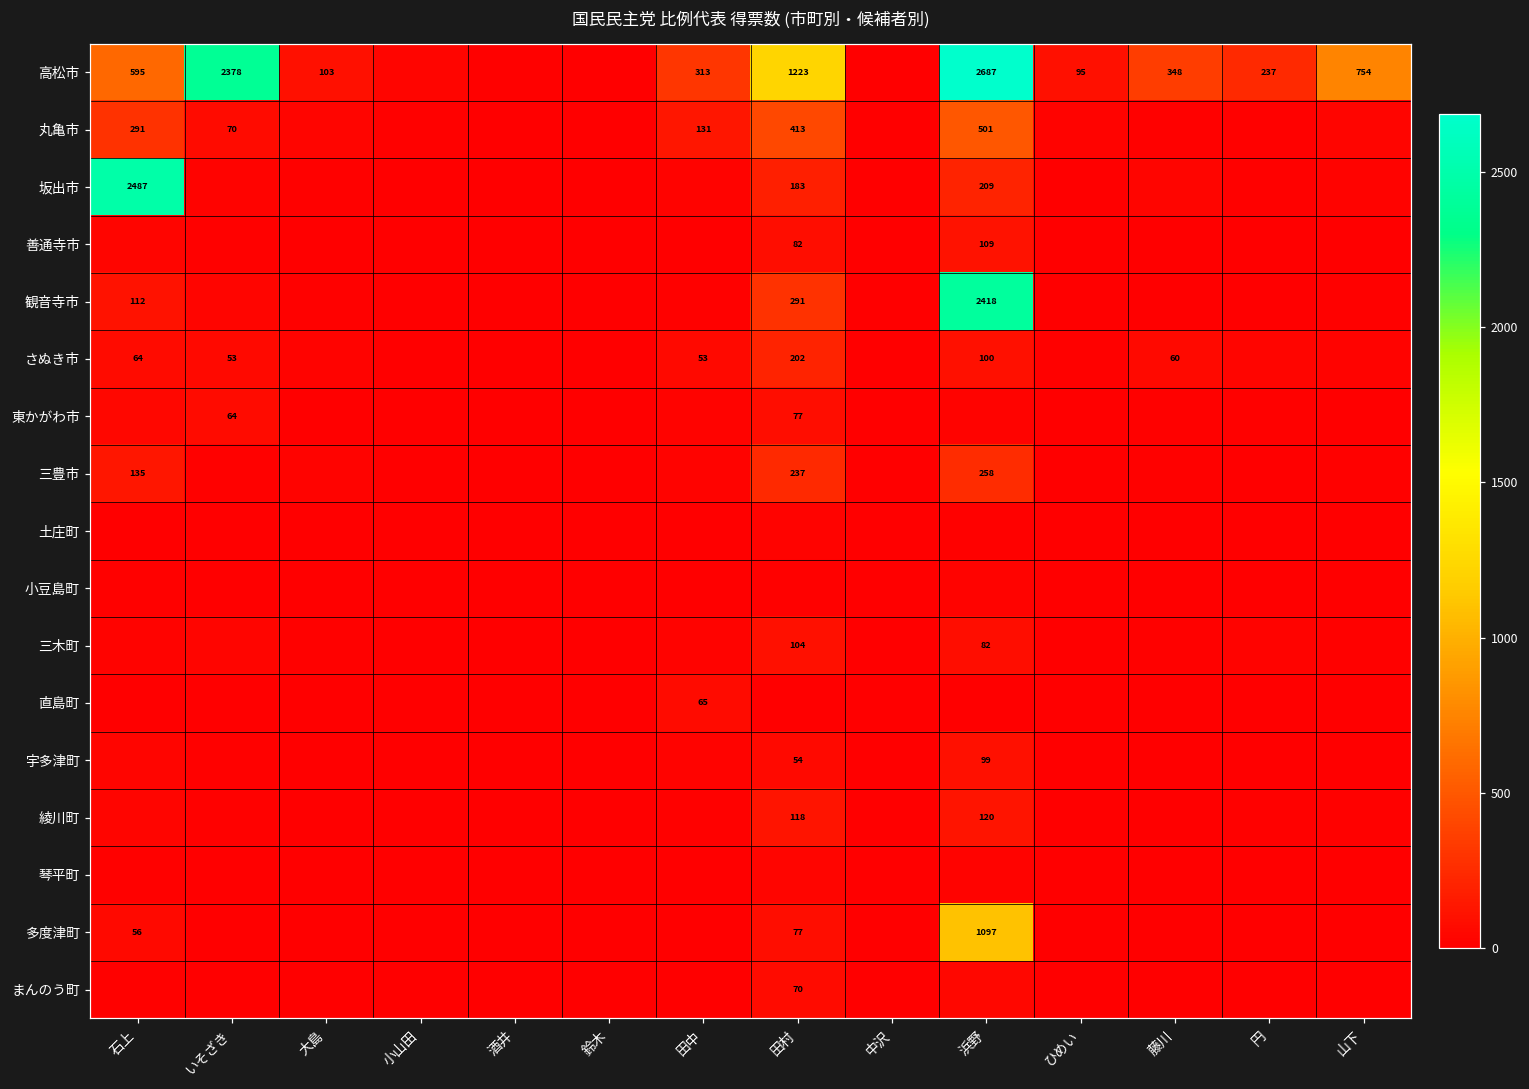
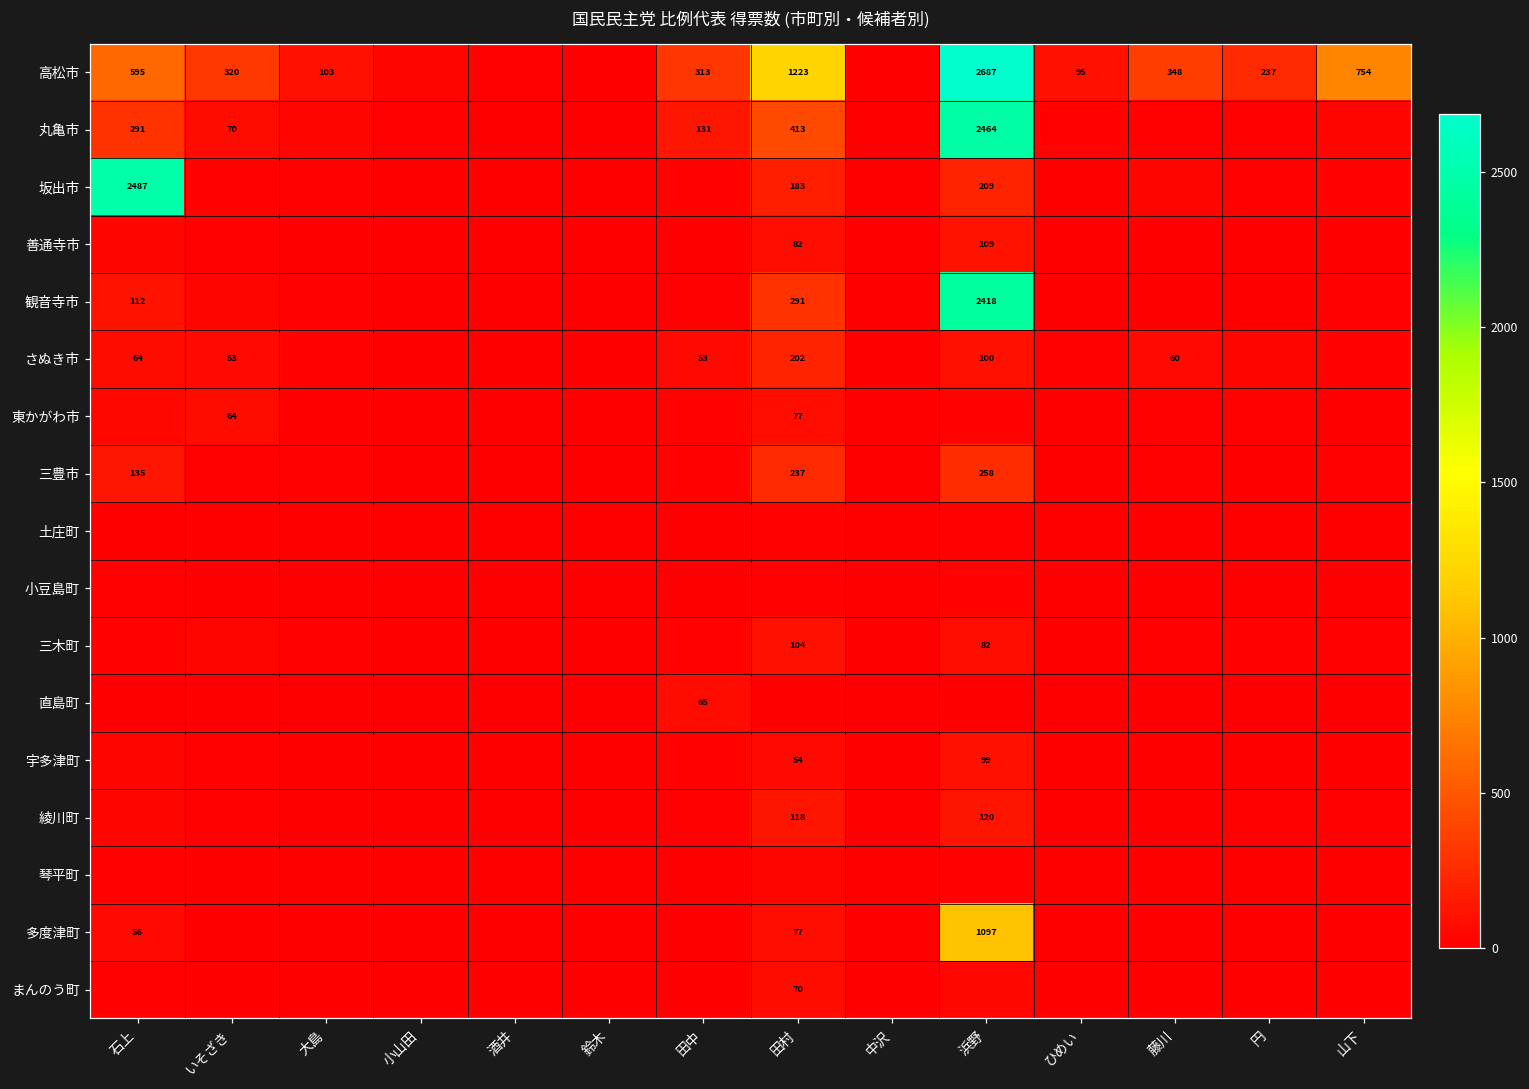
  {
    "高松市": {
      "石上": 595,
-     "いそざき": 2378,
+     "いそざき": 320,
      "大島": 103,
      "田中": 313,
      "田村": 1223,
      "浜野": 2687,
      "ひめい": 95,
      "藤川": 348,
      "円": 237,
      "山下": 754
    },
    "丸亀市": {
      "石上": 291,
      "いそざき": 70,
      "田中": 131,
      "田村": 413,
-     "浜野": 501
+     "浜野": 2464
    },
    "坂出市": {
      "石上": 2487,
      "田村": 183,
      "浜野": 209
    },
    "善通寺市": {
      "田村": 82,
      "浜野": 109
    },
    "観音寺市": {
      "石上": 112,
      "田村": 291,
      "浜野": 2418
    },
    "さぬき市": {
      "石上": 64,
      "いそざき": 53,
      "田中": 53,
      "田村": 202,
      "浜野": 100,
      "藤川": 60
    },
    "東かがわ市": {
      "いそざき": 64,
      "田村": 77
    },
    "三豊市": {
      "石上": 135,
      "田村": 237,
      "浜野": 258
    },
    "三木町": {
      "田村": 104,
      "浜野": 82
    },
    "直島町": {
      "田中": 65
    },
    "宇多津町": {
      "田村": 54,
      "浜野": 99
    },
    "綾川町": {
      "田村": 118,
      "浜野": 120
    },
    "多度津町": {
      "石上": 56,
      "田村": 77,
      "浜野": 1097
    },
    "まんのう町": {
      "田村": 70
    }
  }
